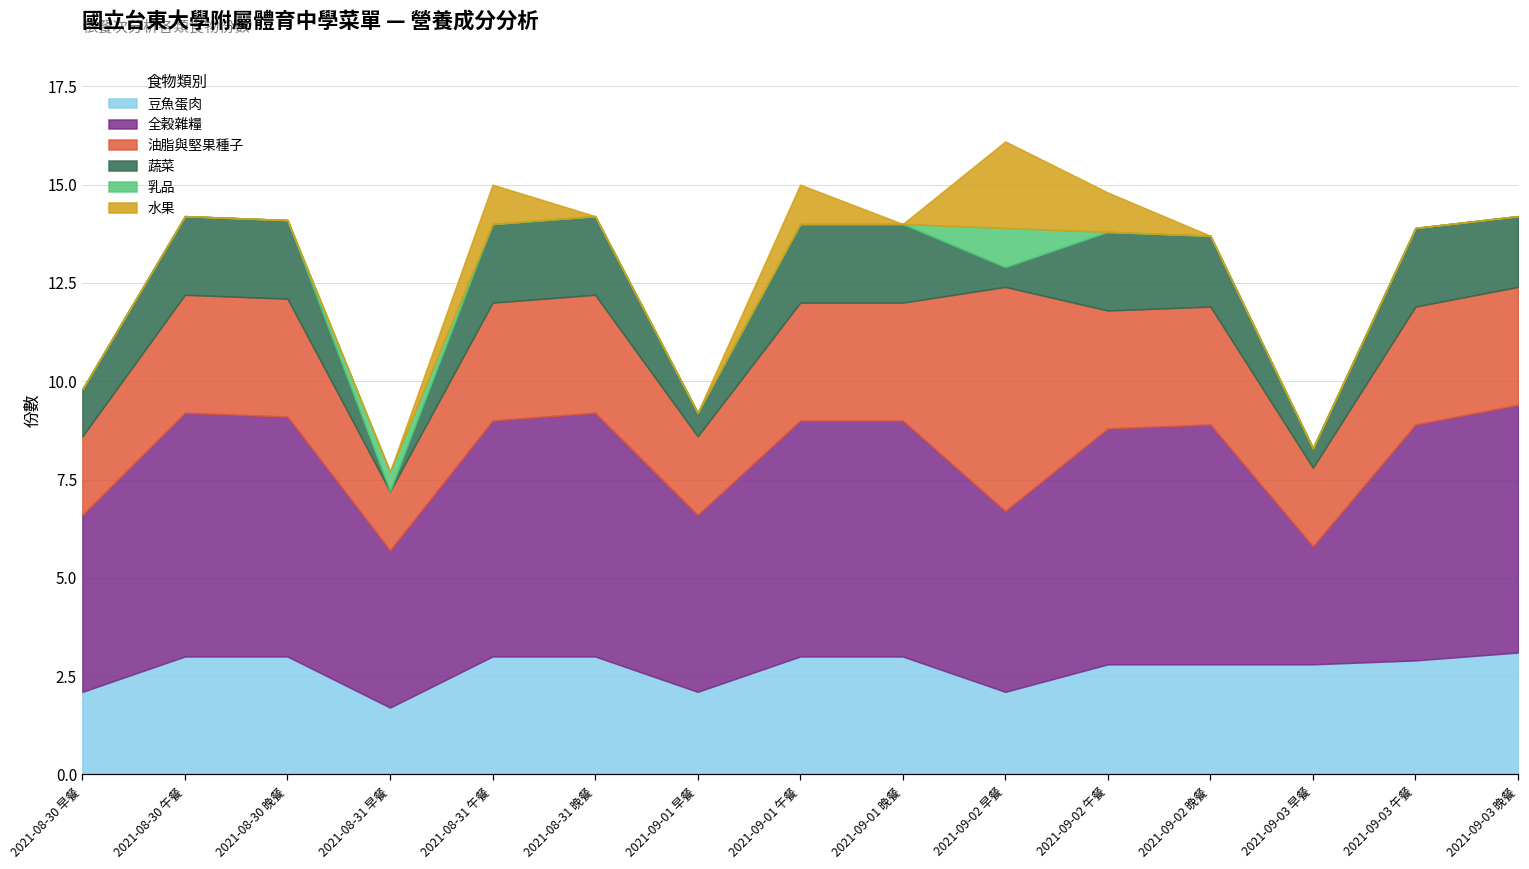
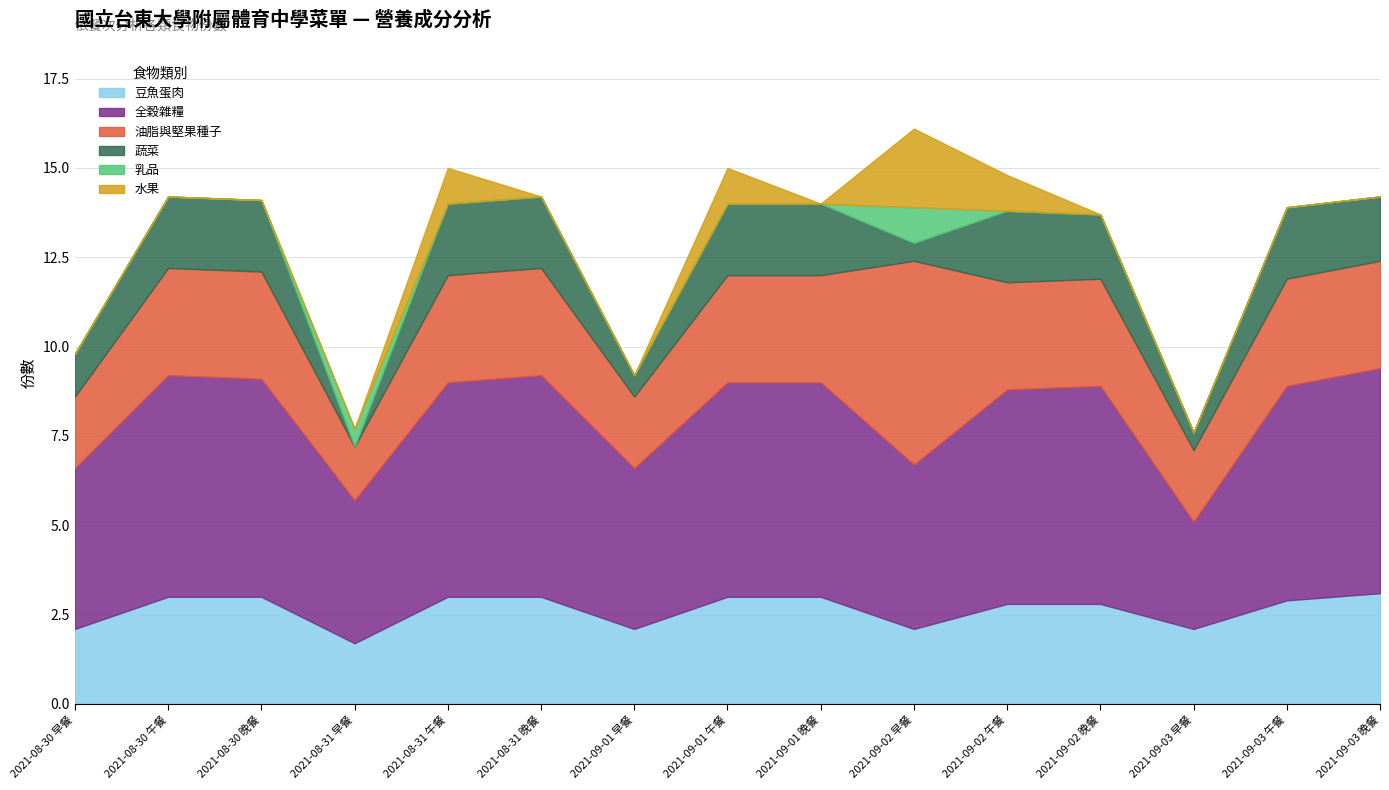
  {
    "豆魚蛋肉": {
      "2021-08-30 早餐": 2.1,
      "2021-08-30 午餐": 3.0,
      "2021-08-30 晚餐": 3.0,
      "2021-08-31 早餐": 1.7,
      "2021-08-31 午餐": 3.0,
      "2021-08-31 晚餐": 3.0,
      "2021-09-01 早餐": 2.1,
      "2021-09-01 午餐": 3.0,
      "2021-09-01 晚餐": 3.0,
      "2021-09-02 早餐": 2.1,
      "2021-09-02 午餐": 2.8,
      "2021-09-02 晚餐": 2.8,
-     "2021-09-03 早餐": 2.8,
+     "2021-09-03 早餐": 2.1,
      "2021-09-03 午餐": 2.9,
      "2021-09-03 晚餐": 3.1
    },
    "全穀雜糧": {
      "2021-08-30 早餐": 4.5,
      "2021-08-30 午餐": 6.2,
      "2021-08-30 晚餐": 6.1,
      "2021-08-31 早餐": 4.0,
      "2021-08-31 午餐": 6.0,
      "2021-08-31 晚餐": 6.2,
      "2021-09-01 早餐": 4.5,
      "2021-09-01 午餐": 6.0,
      "2021-09-01 晚餐": 6.0,
      "2021-09-02 早餐": 4.6,
      "2021-09-02 午餐": 6.0,
      "2021-09-02 晚餐": 6.1,
      "2021-09-03 早餐": 3.0,
      "2021-09-03 午餐": 6.0,
      "2021-09-03 晚餐": 6.3
    },
    "油脂與堅果種子": {
      "2021-08-30 早餐": 2.0,
      "2021-08-30 午餐": 3.0,
      "2021-08-30 晚餐": 3.0,
      "2021-08-31 午餐": 3.0,
      "2021-08-31 晚餐": 3.0,
      "2021-09-01 早餐": 2.0,
      "2021-09-01 午餐": 3.0,
      "2021-09-01 晚餐": 3.0,
      "2021-09-02 早餐": 5.7,
      "2021-09-02 午餐": 3.0,
      "2021-09-02 晚餐": 3.0,
      "2021-09-03 早餐": 2.0,
      "2021-09-03 午餐": 3.0,
      "2021-09-03 晚餐": 3.0
    },
    "蔬菜": {
      "2021-09-02 早餐": 0.5
    },
    "乳品": {
      "2021-09-02 早餐": 1.0
    },
    "水果": {
      "2021-08-31 午餐": 1.0,
      "2021-09-01 午餐": 1.0,
      "2021-09-02 早餐": 2.2,
      "2021-09-02 午餐": 1.0
    }
  }
